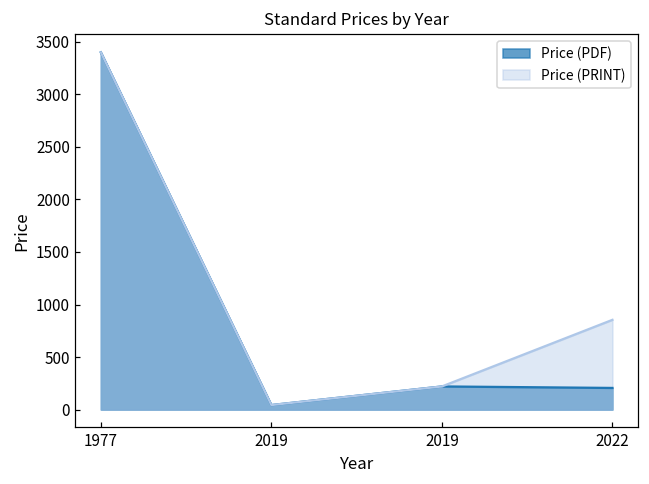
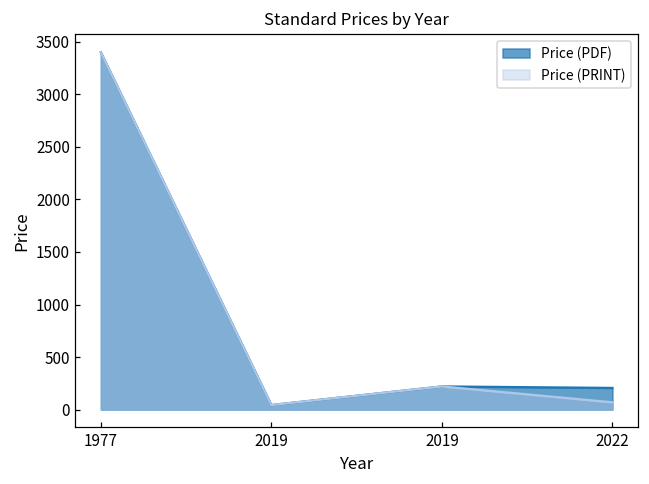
  {
    "Price (PDF)": {
      "2022": 200
    },
    "Price (PRINT)": {
-     "2022": 900
+     "2022": 100
    }
  }
